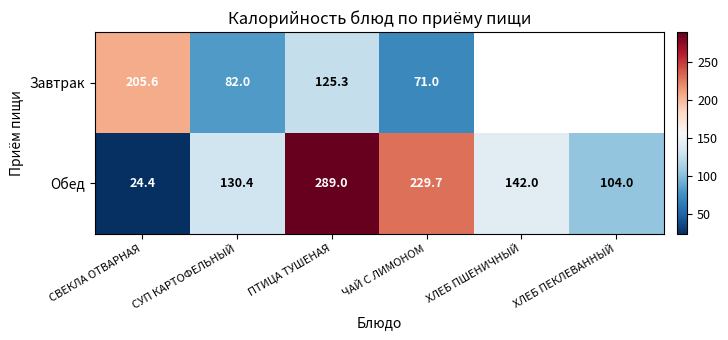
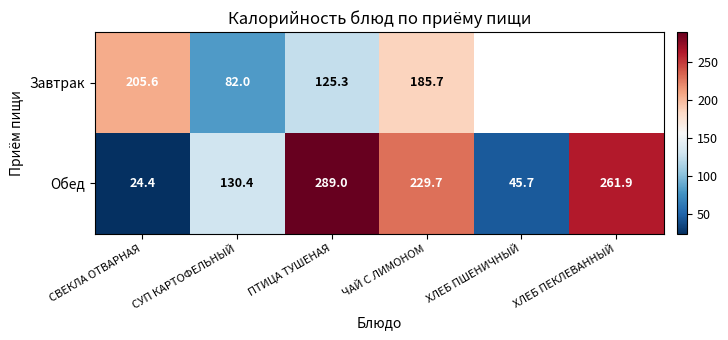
  {
    "Завтрак": {
      "СВЕКЛА ОТВАРНАЯ": 205.6,
      "СУП КАРТОФЕЛЬНЫЙ": 82.0,
      "ПТИЦА ТУШЕНАЯ": 125.3,
-     "ЧАЙ С ЛИМОНОМ": 71.0
+     "ЧАЙ С ЛИМОНОМ": 185.7
    },
    "Обед": {
      "СВЕКЛА ОТВАРНАЯ": 24.4,
      "СУП КАРТОФЕЛЬНЫЙ": 130.4,
      "ПТИЦА ТУШЕНАЯ": 289.0,
      "ЧАЙ С ЛИМОНОМ": 229.7,
-     "ХЛЕБ ПШЕНИЧНЫЙ": 142.0,
-     "ХЛЕБ ПЕКЛЕВАННЫЙ": 104.0
+     "ХЛЕБ ПШЕНИЧНЫЙ": 45.7,
+     "ХЛЕБ ПЕКЛЕВАННЫЙ": 261.9
    }
  }
